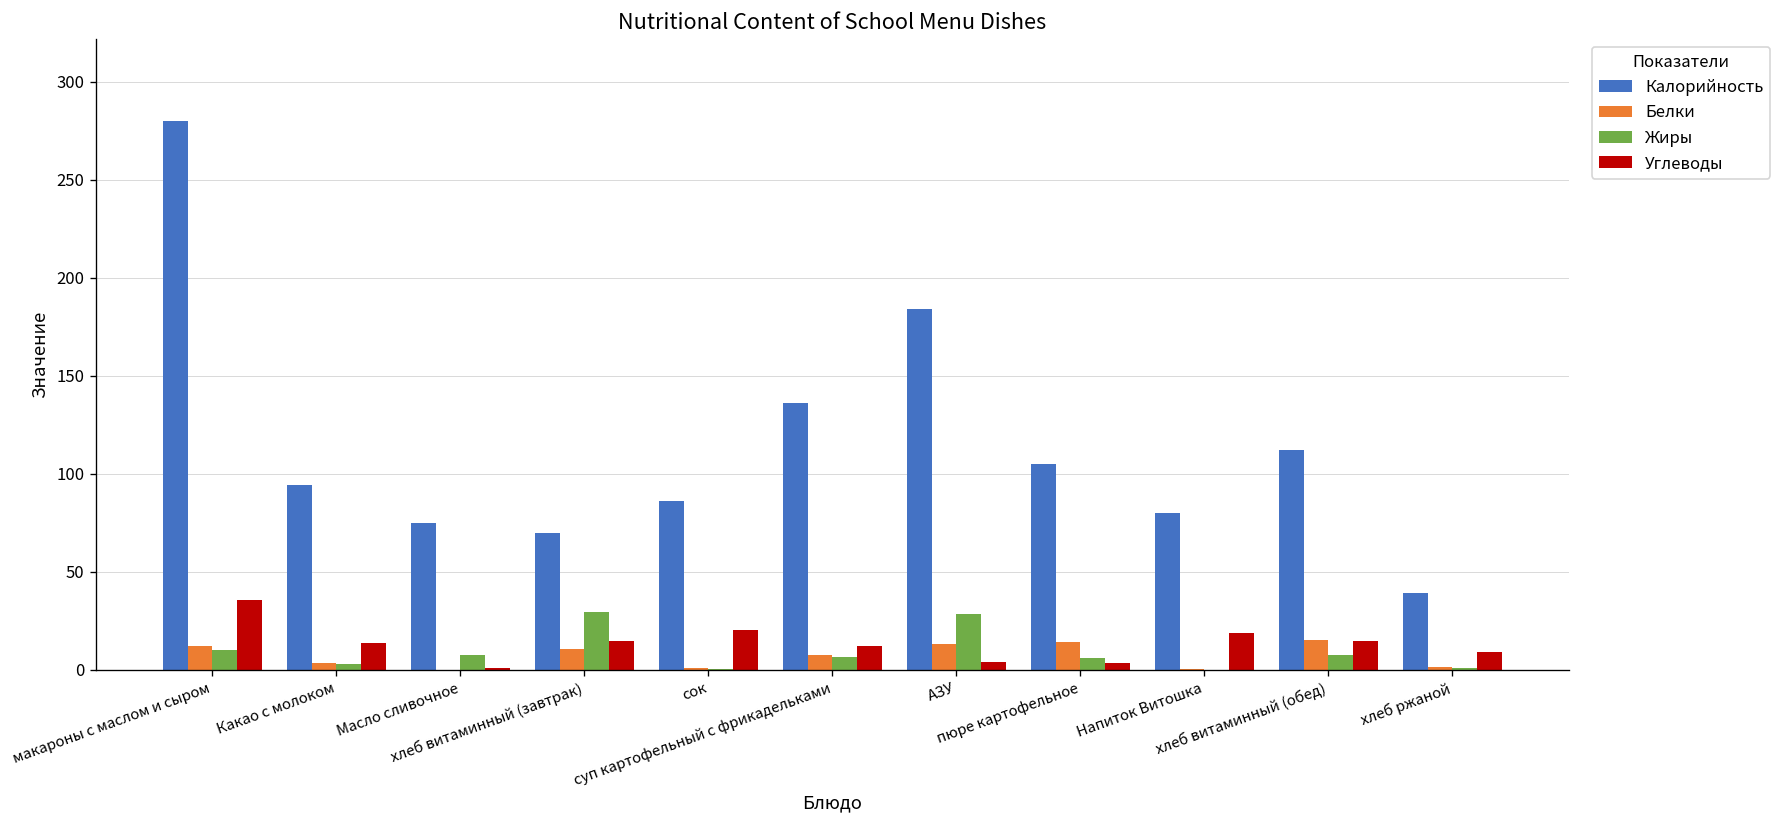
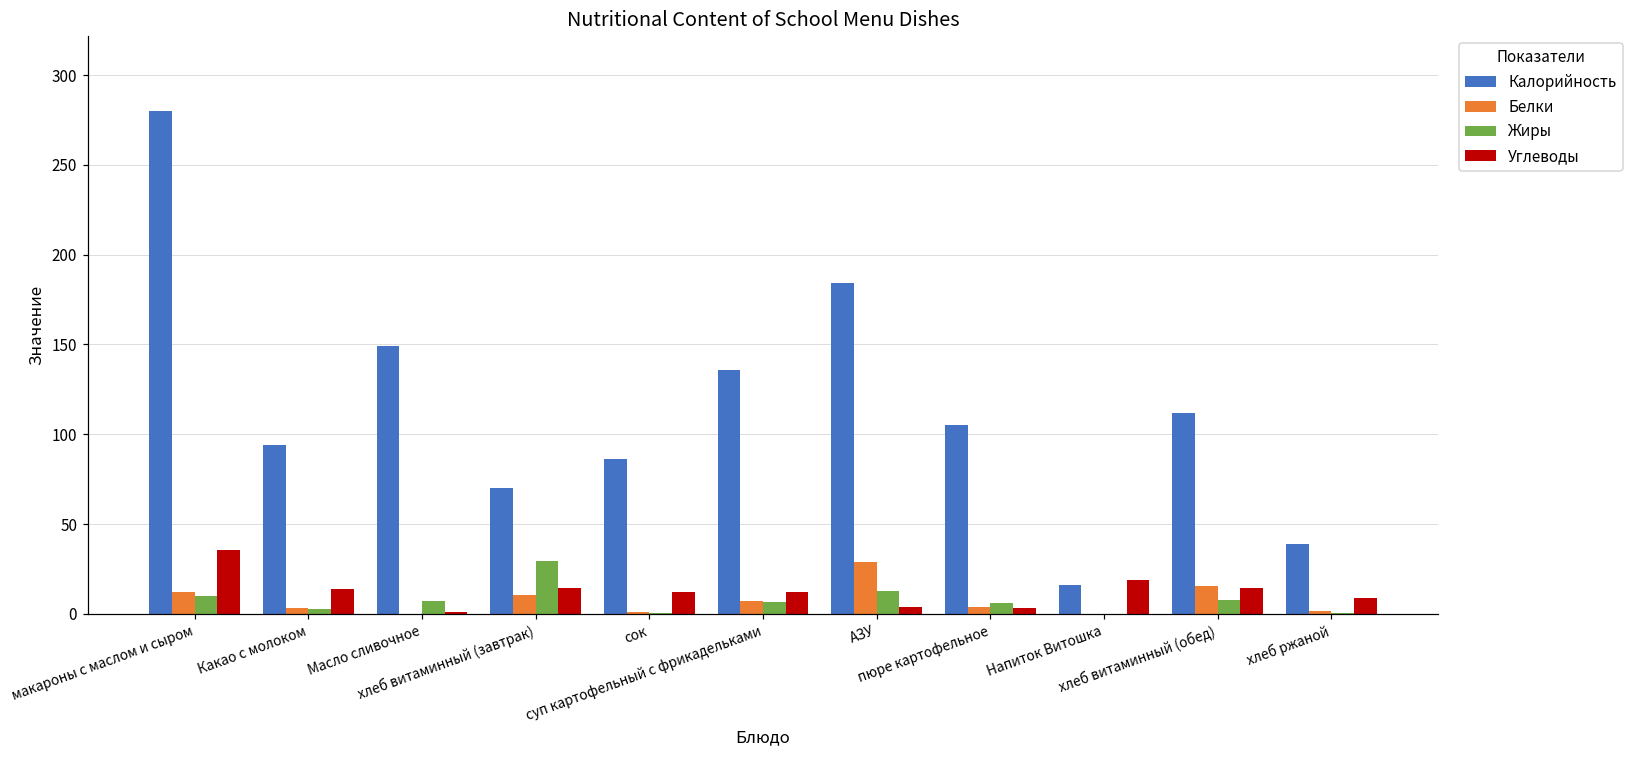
  {
    "Калорийность": {
      "макароны с маслом и сыром": 280,
      "Какао с молоком": 94,
-     "Масло сливочное": 75,
+     "Масло сливочное": 149,
      "хлеб витаминный (завтрак)": 70,
      "сок": 86,
      "суп картофельный с фрикадельками": 136,
      "АЗУ": 184,
      "пюре картофельное": 105,
-     "Напиток Витошка": 80,
+     "Напиток Витошка": 16,
      "хлеб витаминный (обед)": 112,
      "хлеб ржаной": 39
    },
    "Белки": {
      "макароны с маслом и сыром": 12,
      "Какао с молоком": 3,
      "хлеб витаминный (завтрак)": 10,
      "суп картофельный с фрикадельками": 7,
-     "АЗУ": 13,
-     "пюре картофельное": 14,
+     "АЗУ": 29,
+     "пюре картофельное": 4,
      "хлеб витаминный (обед)": 15
    },
    "Жиры": {
      "макароны с маслом и сыром": 10,
      "Какао с молоком": 3,
      "Масло сливочное": 7,
      "хлеб витаминный (завтрак)": 29,
      "суп картофельный с фрикадельками": 7,
-     "АЗУ": 28,
+     "АЗУ": 13,
      "пюре картофельное": 6,
      "Напиток Витошка": 0,
      "хлеб витаминный (обед)": 8
    },
    "Углеводы": {
      "макароны с маслом и сыром": 35,
      "Какао с молоком": 14,
      "хлеб витаминный (завтрак)": 15,
-     "сок": 20,
+     "сок": 12,
      "суп картофельный с фрикадельками": 12,
      "АЗУ": 4,
      "пюре картофельное": 3,
      "Напиток Витошка": 19,
      "хлеб витаминный (обед)": 15,
      "хлеб ржаной": 9
    }
  }
